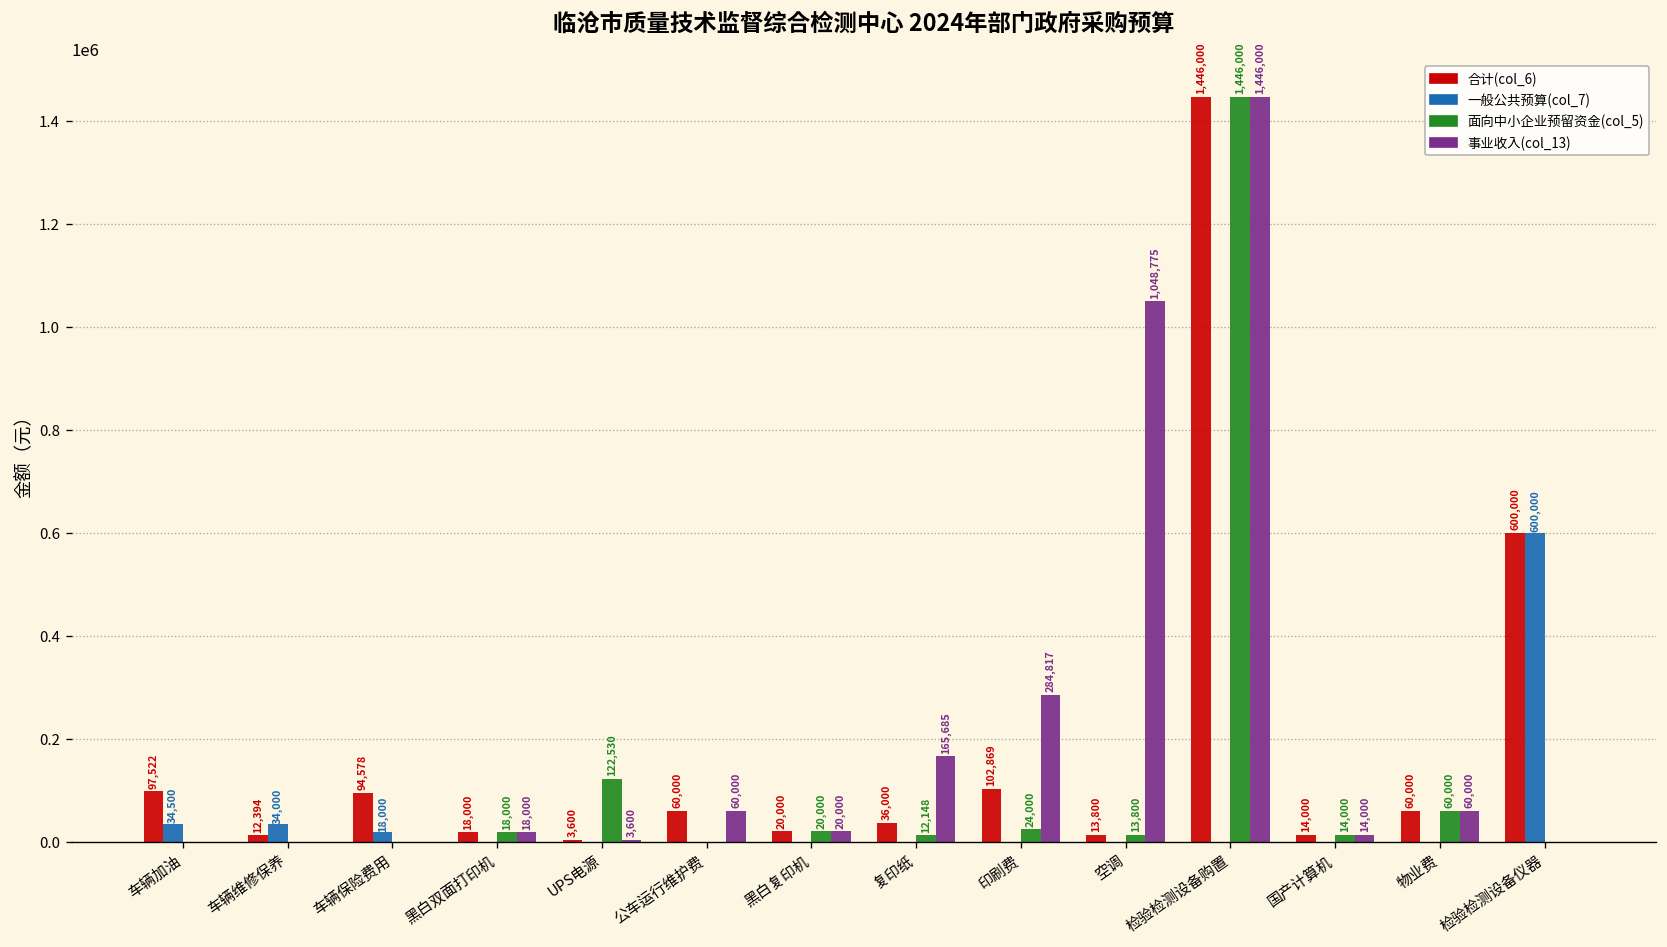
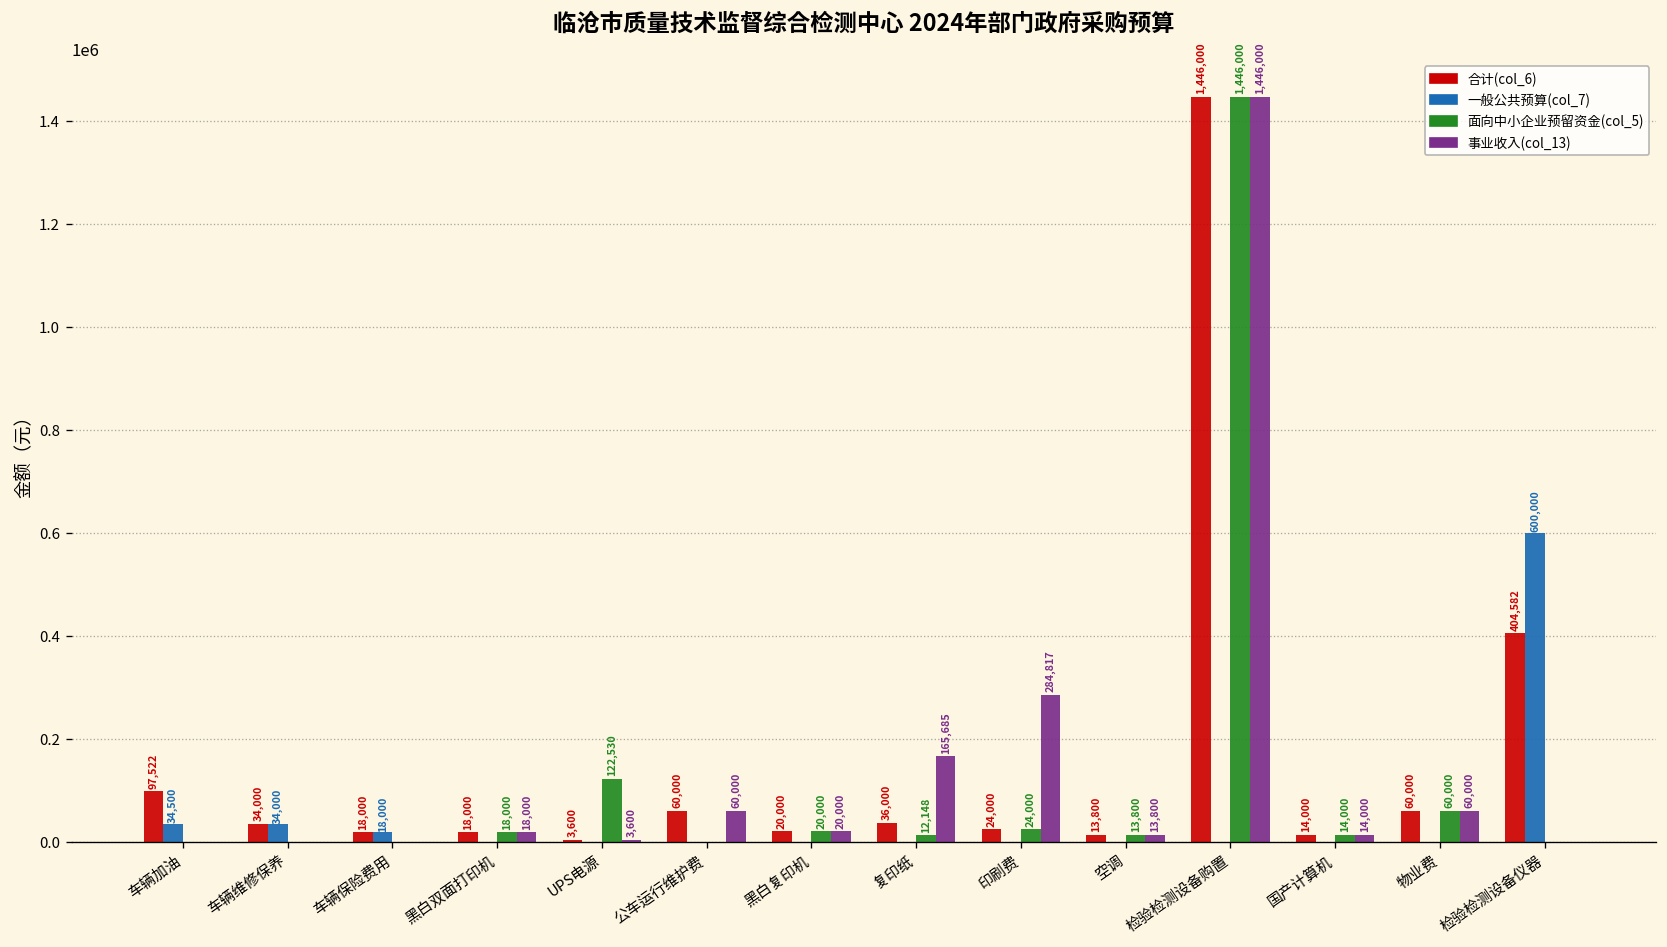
  {
    "合计(col_6)": {
      "车辆加油": "97,522",
-     "车辆维修保养": "12,394",
-     "车辆保险费用": "94,578",
+     "车辆维修保养": "34,000",
+     "车辆保险费用": "18,000",
      "黑白双面打印机": "18,000",
      "UPS电源": "3,600",
      "公车运行维护费": "60,000",
      "黑白复印机": "20,000",
      "复印纸": "36,000",
-     "印刷费": "102,869",
+     "印刷费": "24,000",
      "空调": "13,800",
      "检验检测设备购置": "1,446,000",
      "国产计算机": "14,000",
      "物业费": "60,000",
-     "检验检测设备仪器": "600,000"
+     "检验检测设备仪器": "404,582"
    },
    "一般公共预算(col_7)": {
      "车辆加油": "34,500",
      "车辆维修保养": "34,000",
      "车辆保险费用": "18,000",
      "检验检测设备仪器": "600,000"
    },
    "面向中小企业预留资金(col_5)": {
      "黑白双面打印机": "18,000",
      "UPS电源": "122,530",
      "黑白复印机": "20,000",
      "复印纸": "12,148",
      "印刷费": "24,000",
      "空调": "13,800",
      "检验检测设备购置": "1,446,000",
      "国产计算机": "14,000",
      "物业费": "60,000"
    },
    "事业收入(col_13)": {
      "黑白双面打印机": "18,000",
      "UPS电源": "3,600",
      "公车运行维护费": "60,000",
      "黑白复印机": "20,000",
      "复印纸": "165,685",
      "印刷费": "284,817",
-     "空调": "1,048,775",
+     "空调": "13,800",
      "检验检测设备购置": "1,446,000",
      "国产计算机": "14,000",
      "物业费": "60,000"
    }
  }
